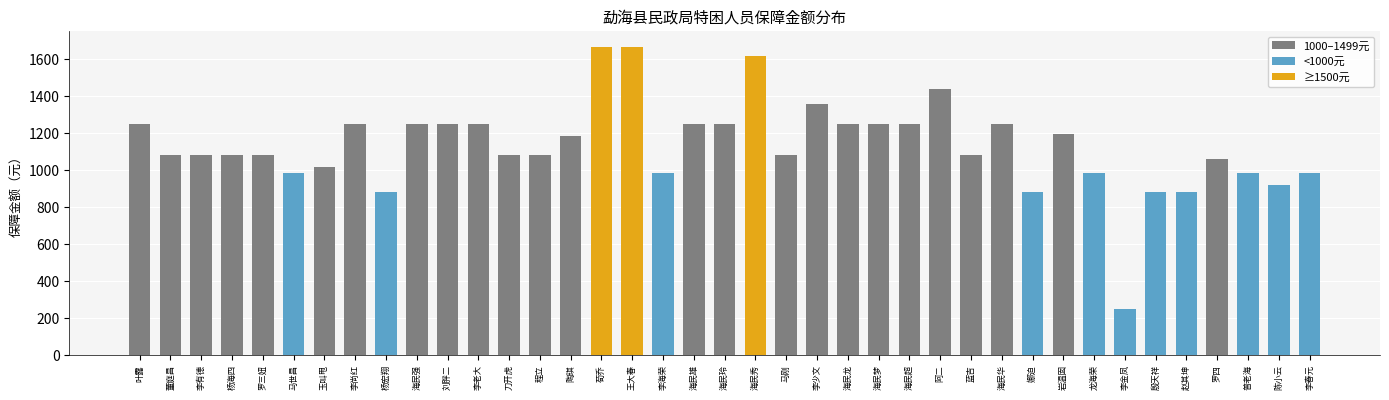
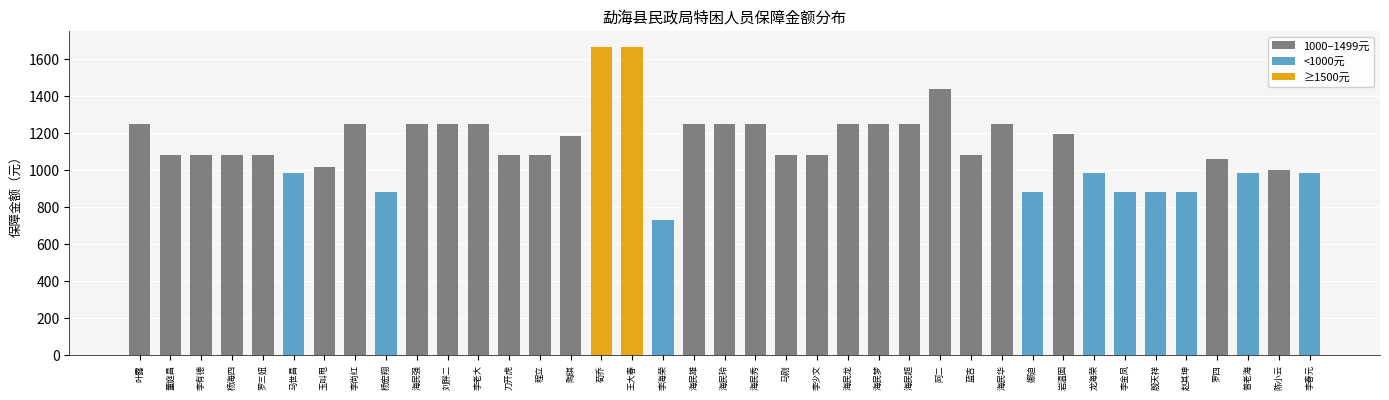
  {
    "叶露": 1250,
    "董庭昌": 1080,
    "李有德": 1080,
    "杨海四": 1080,
    "罗三妞": 1080,
    "马世昌": 980,
    "玉叫甩": 1010,
    "李尚红": 1250,
    "杨宏翔": 880,
    "海民强": 1250,
    "刘胖二": 1250,
    "李老大": 1250,
    "刀开虎": 1080,
    "程立": 1080,
    "陶琪": 1180,
    "荀乔": 1670,
    "王大春": 1670,
-   "李海荣": 980,
+   "李海荣": 730,
    "海民雄": 1250,
    "海民玲": 1250,
-   "海民秀": 1620,
+   "海民秀": 1250,
    "马刚": 1080,
-   "李少文": 1360,
+   "李少文": 1080,
    "海民龙": 1250,
    "海民梦": 1250,
    "海民超": 1250,
    "阿二": 1440,
    "蓝吉": 1080,
    "海民华": 1250,
    "娜迫": 880,
    "岩温囡": 1190,
    "龙海荣": 980,
-   "李金凤": 250,
+   "李金凤": 880,
    "殷天祥": 880,
    "赵其坤": 880,
    "罗四": 1060,
    "普老海": 980,
-   "陈小云": 920,
+   "陈小云": 1000,
    "李春元": 980
  }
